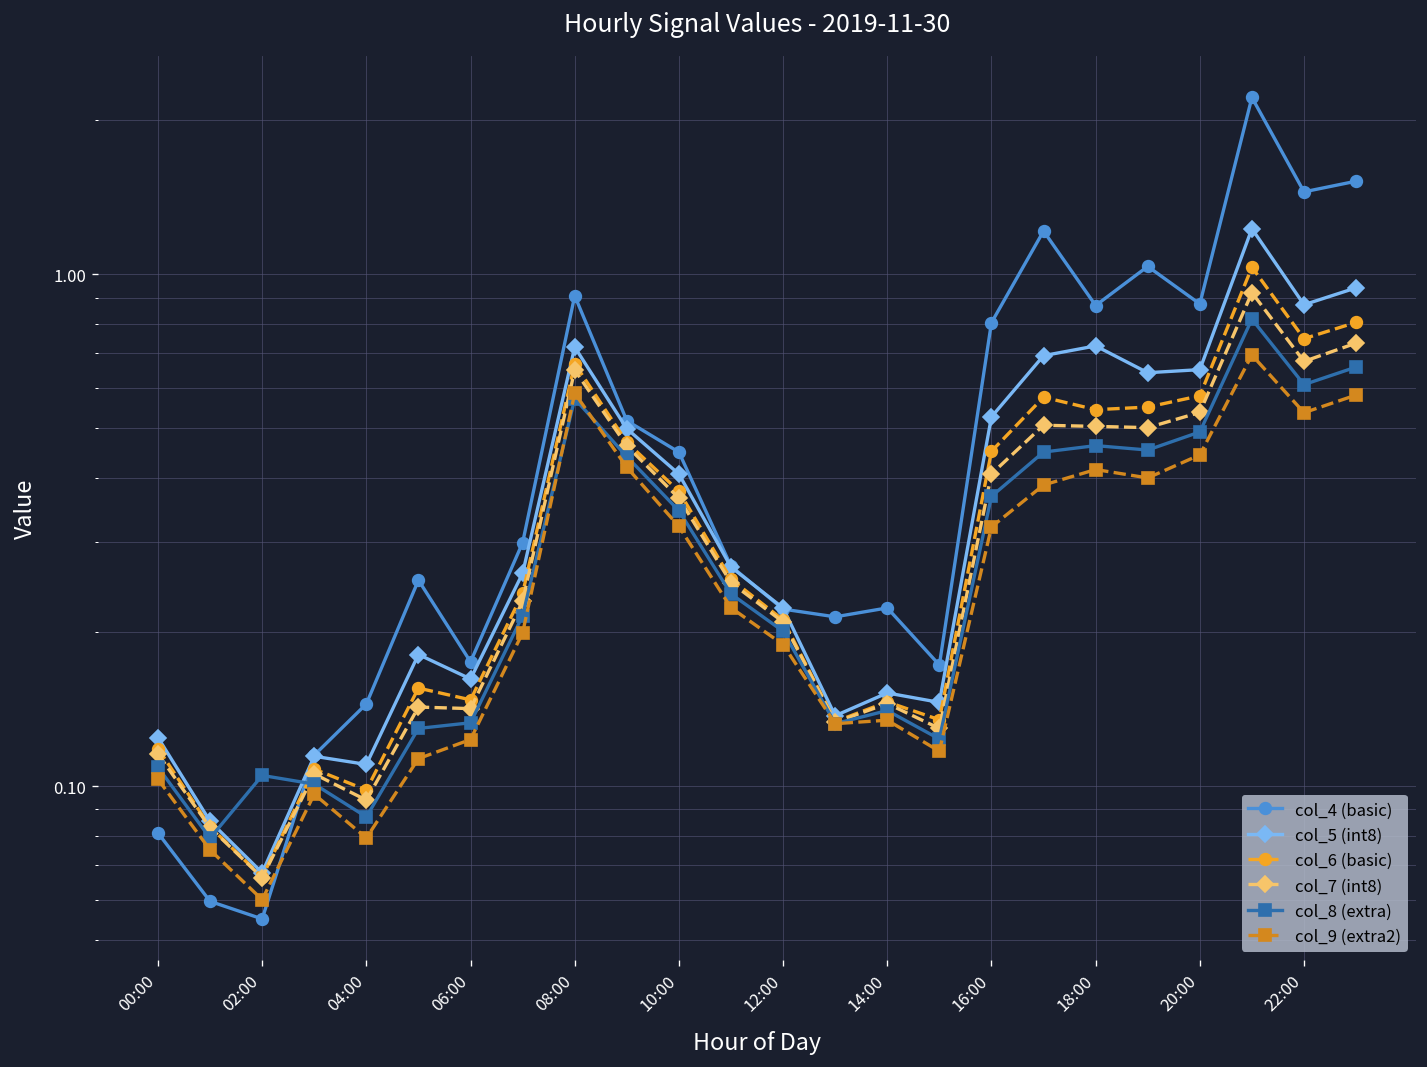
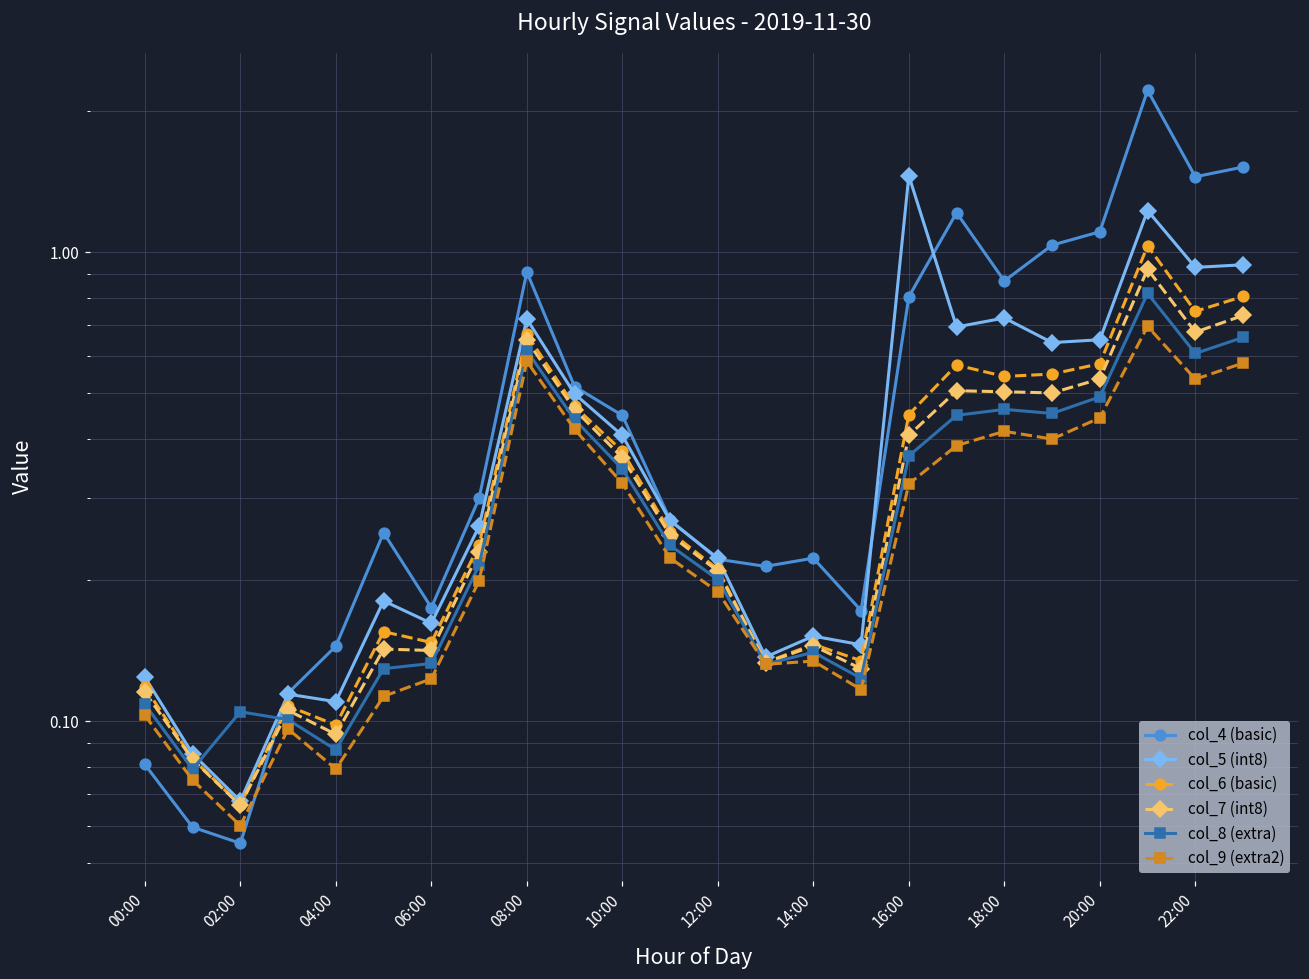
  {
    "col_4 (basic)": {
      "00:00": 0.08,
      "02:00": 0.055,
      "04:00": 0.145,
      "06:00": 0.175,
      "08:00": 0.91,
      "10:00": 0.45,
      "14:00": 0.22,
      "16:00": 0.80,
      "18:00": 0.87,
-     "20:00": 0.87,
+     "20:00": 1.11,
      "22:00": 1.45
    },
    "col_5 (int8)": {
      "00:00": 0.124,
      "02:00": 0.068,
      "04:00": 0.11,
      "06:00": 0.16,
      "08:00": 0.72,
      "10:00": 0.41,
      "14:00": 0.15,
-     "16:00": 0.53,
+     "16:00": 1.46,
      "18:00": 0.72,
      "20:00": 0.65,
-     "22:00": 0.87
+     "22:00": 0.93
    },
    "col_7 (int8)": {
      "00:00": 0.116,
      "04:00": 0.094,
      "06:00": 0.14,
      "08:00": 0.65,
      "10:00": 0.36,
      "16:00": 0.41,
      "18:00": 0.50,
      "20:00": 0.54,
      "22:00": 0.68
    },
    "col_8 (extra)": {
      "00:00": 0.11,
      "02:00": 0.105,
      "04:00": 0.087,
      "06:00": 0.133,
-     "08:00": 0.57,
+     "08:00": 0.62,
      "10:00": 0.34,
      "12:00": 0.20,
      "14:00": 0.14,
      "16:00": 0.37,
      "18:00": 0.46,
      "20:00": 0.49,
      "22:00": 0.61
    }
  }
